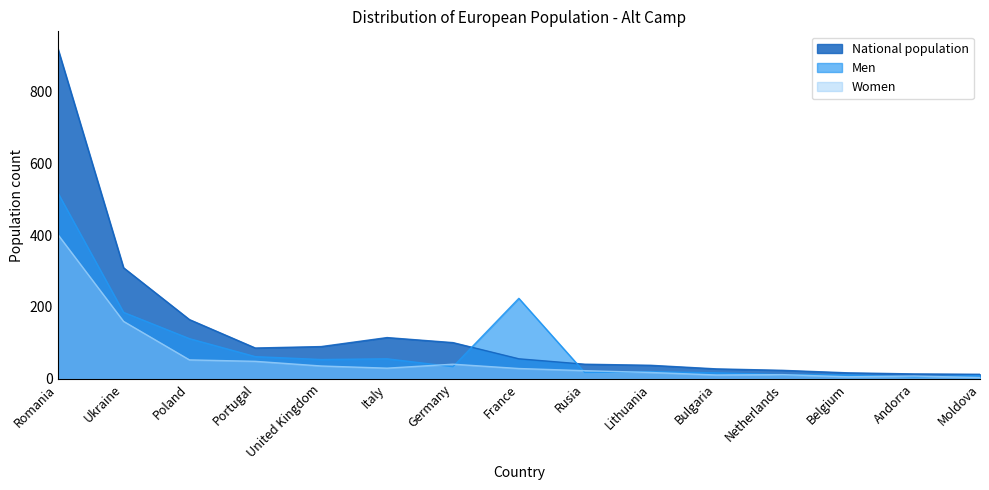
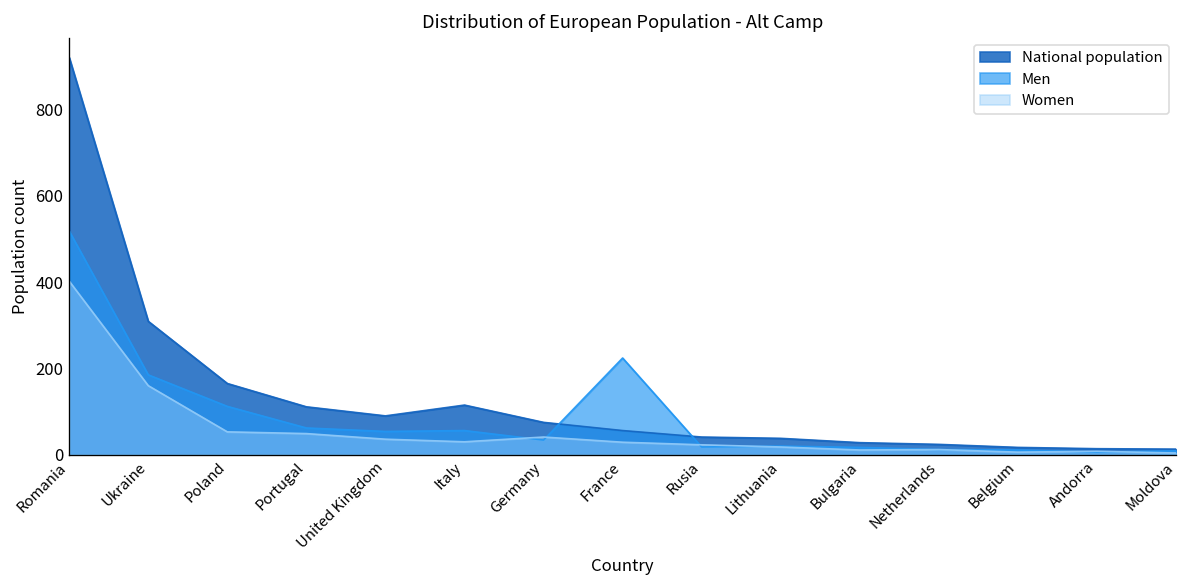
  {
    "National population": {
      "Romania": 920,
      "Ukraine": 310,
      "Poland": 170,
-     "Portugal": 90,
+     "Portugal": 110,
      "United Kingdom": 90,
      "Italy": 120,
-     "Germany": 100,
+     "Germany": 80,
      "France": 60,
      "Rusia": 40,
      "Lithuania": 40,
      "Bulgaria": 30,
      "Netherlands": 20
    },
    "Men": {
      "Romania": 520,
      "Ukraine": 190,
      "Poland": 110,
      "Portugal": 60,
      "United Kingdom": 50,
      "Italy": 60,
      "France": 220
    },
    "Women": {
      "Romania": 400,
      "Ukraine": 160,
      "Poland": 50,
      "Portugal": 50,
      "United Kingdom": 40,
      "Italy": 30,
      "France": 30
    }
  }
